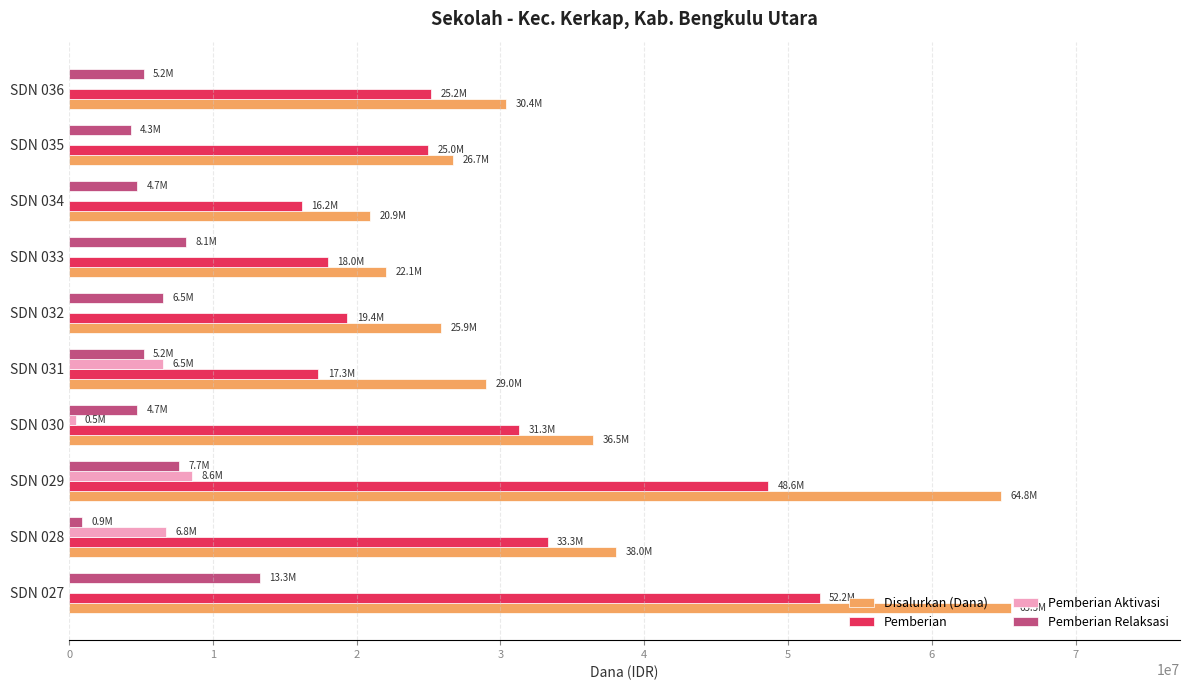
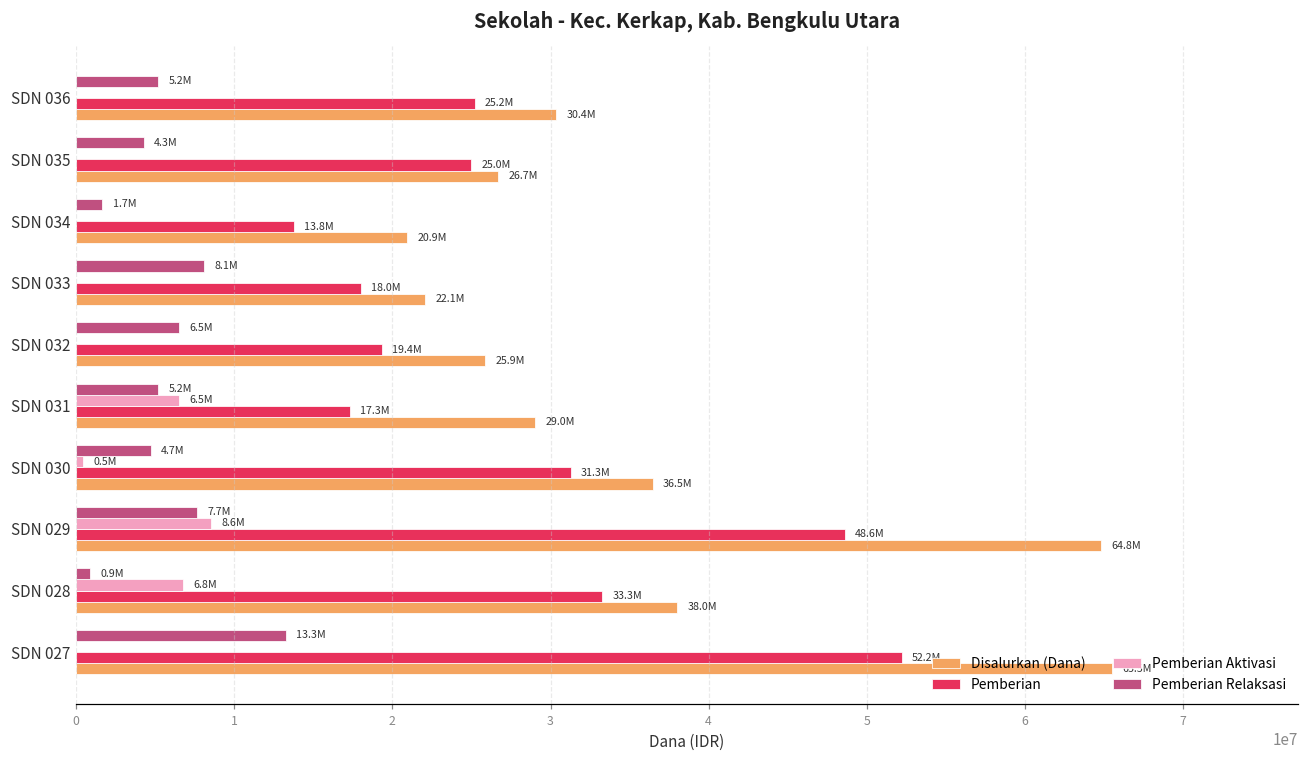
  {
    "Disalurkan (Dana)": {
      "SDN 036": "30.4M",
      "SDN 035": "26.7M",
      "SDN 034": "20.9M",
      "SDN 033": "22.1M",
      "SDN 032": "25.9M",
      "SDN 031": "29.0M",
      "SDN 030": "36.5M",
      "SDN 029": "64.8M",
      "SDN 028": "38.0M",
      "SDN 027": "65.5M"
    },
    "Pemberian": {
      "SDN 036": "25.2M",
      "SDN 035": "25.0M",
-     "SDN 034": "16.2M",
+     "SDN 034": "13.8M",
      "SDN 033": "18.0M",
      "SDN 032": "19.4M",
      "SDN 031": "17.3M",
      "SDN 030": "31.3M",
      "SDN 029": "48.6M",
      "SDN 028": "33.3M",
      "SDN 027": "52.2M"
    },
    "Pemberian Aktivasi": {
      "SDN 031": "6.5M",
      "SDN 030": "0.5M",
      "SDN 029": "8.6M",
      "SDN 028": "6.8M"
    },
    "Pemberian Relaksasi": {
      "SDN 036": "5.2M",
      "SDN 035": "4.3M",
-     "SDN 034": "4.7M",
+     "SDN 034": "1.7M",
      "SDN 033": "8.1M",
      "SDN 032": "6.5M",
      "SDN 031": "5.2M",
      "SDN 030": "4.7M",
      "SDN 029": "7.7M",
      "SDN 028": "0.9M",
      "SDN 027": "13.3M"
    }
  }
